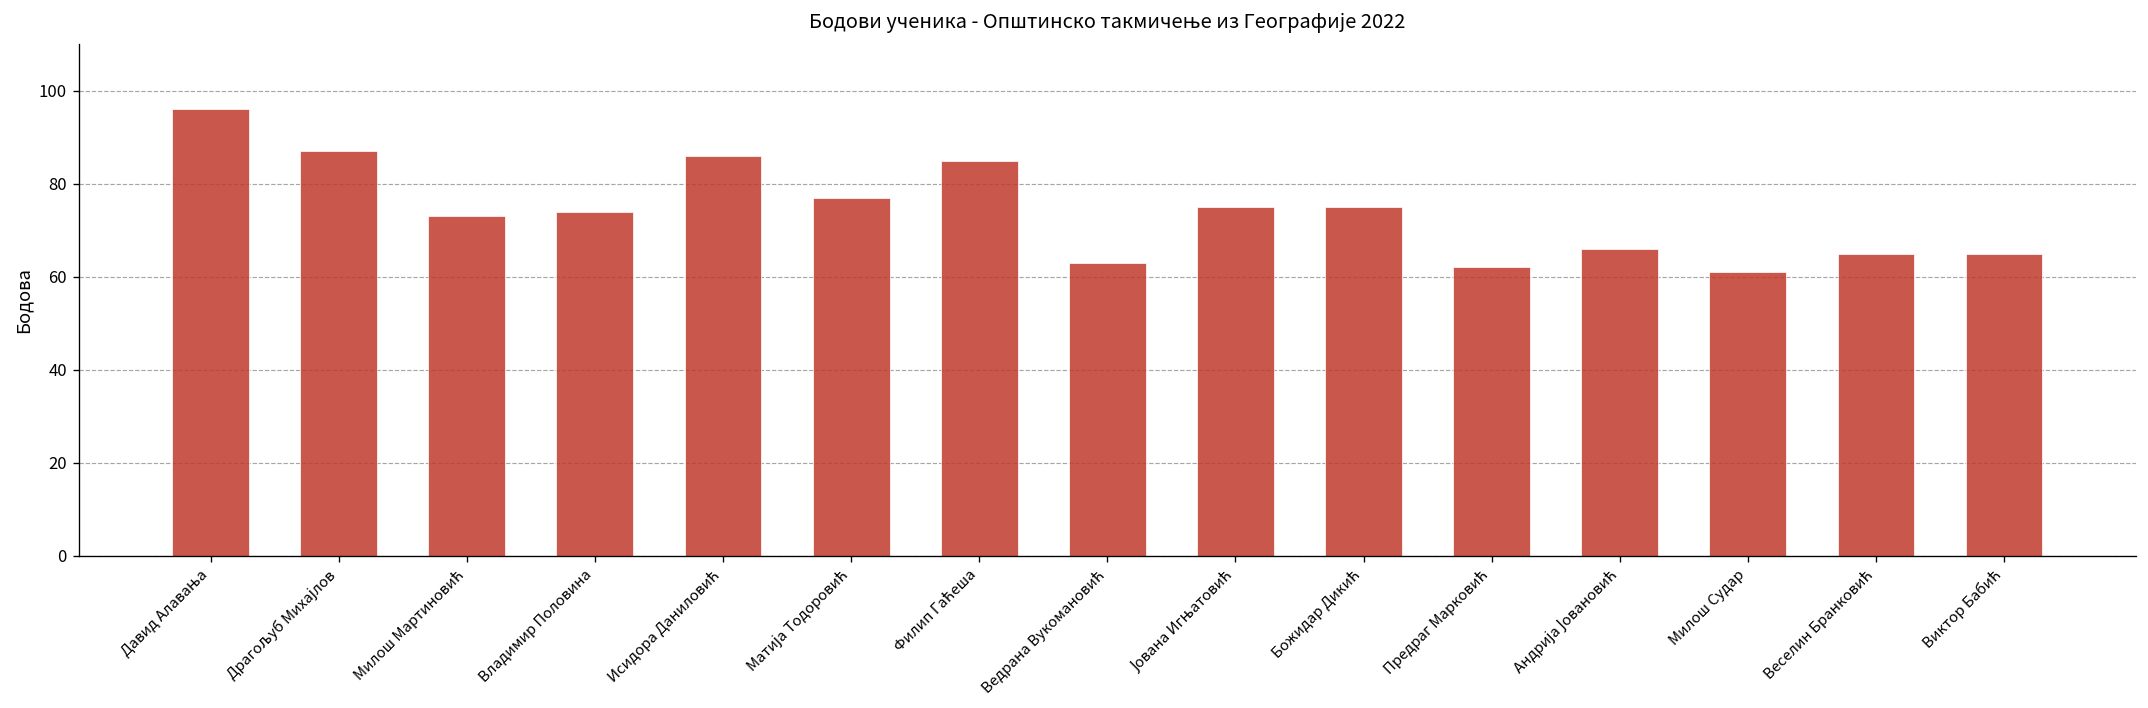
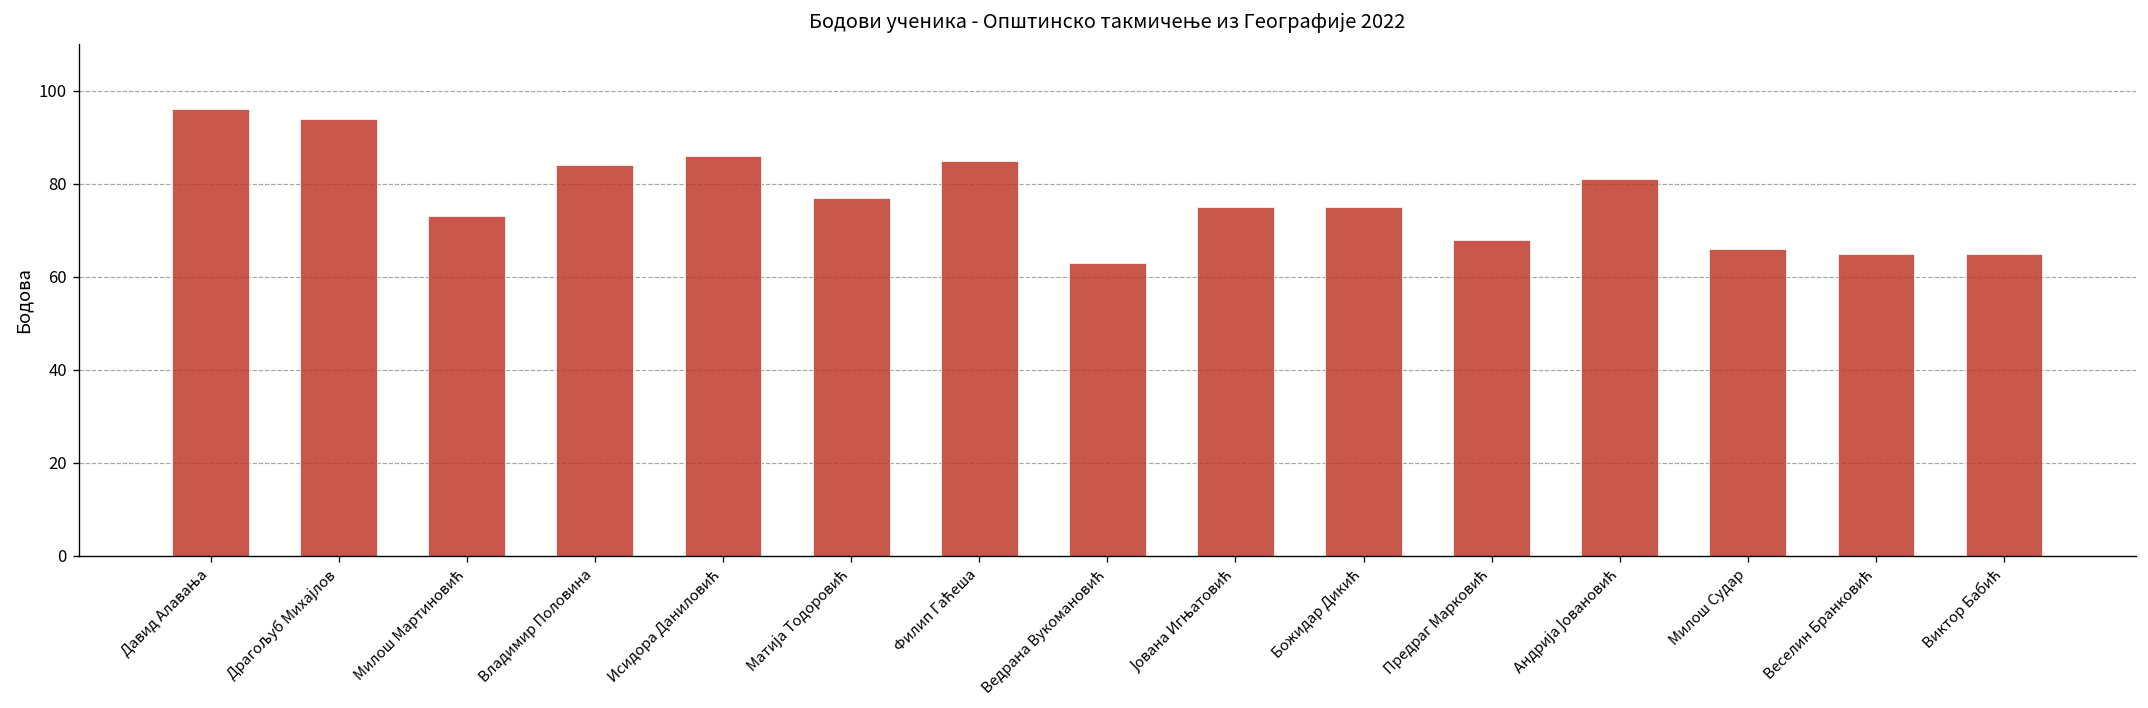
  {
    "Давид Алавања": 96,
-   "Драгољуб Михајлов": 87,
+   "Драгољуб Михајлов": 94,
    "Милош Мартиновић": 73,
-   "Владимир Половина": 74,
+   "Владимир Половина": 84,
    "Исидора Даниловић": 86,
    "Матија Тодоровић": 77,
    "Филип Гаћеша": 85,
    "Ведрана Вукомановић": 63,
    "Јована Игњатовић": 75,
    "Божидар Дикић": 75,
-   "Предраг Марковић": 62,
-   "Андрија Јовановић": 66,
-   "Милош Судар": 61,
+   "Предраг Марковић": 68,
+   "Андрија Јовановић": 81,
+   "Милош Судар": 66,
    "Веселин Бранковић": 65,
    "Виктор Бабић": 65
  }
